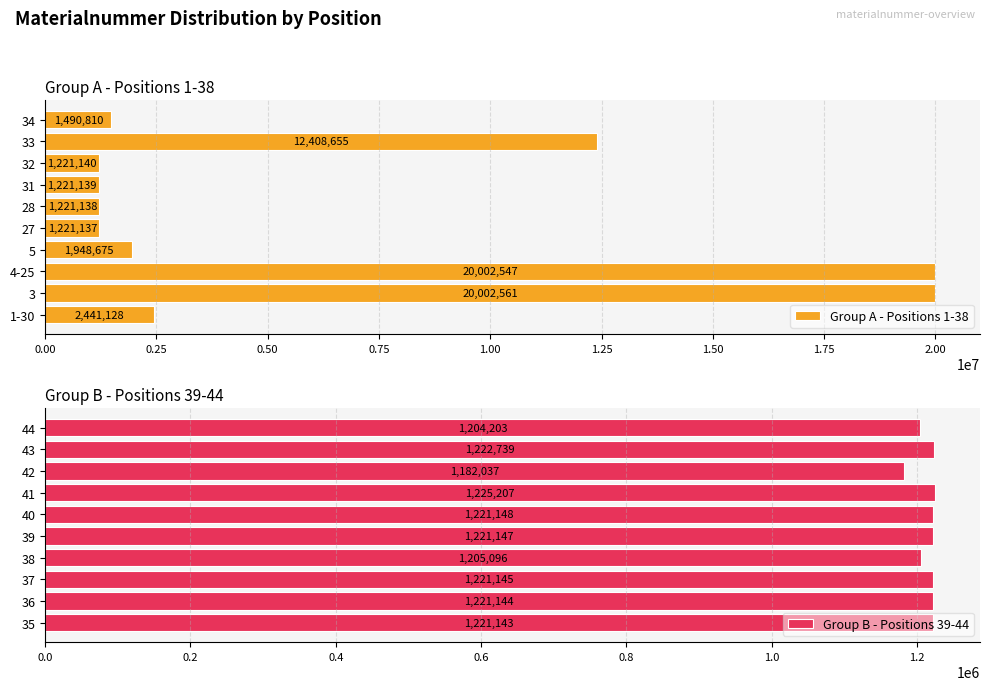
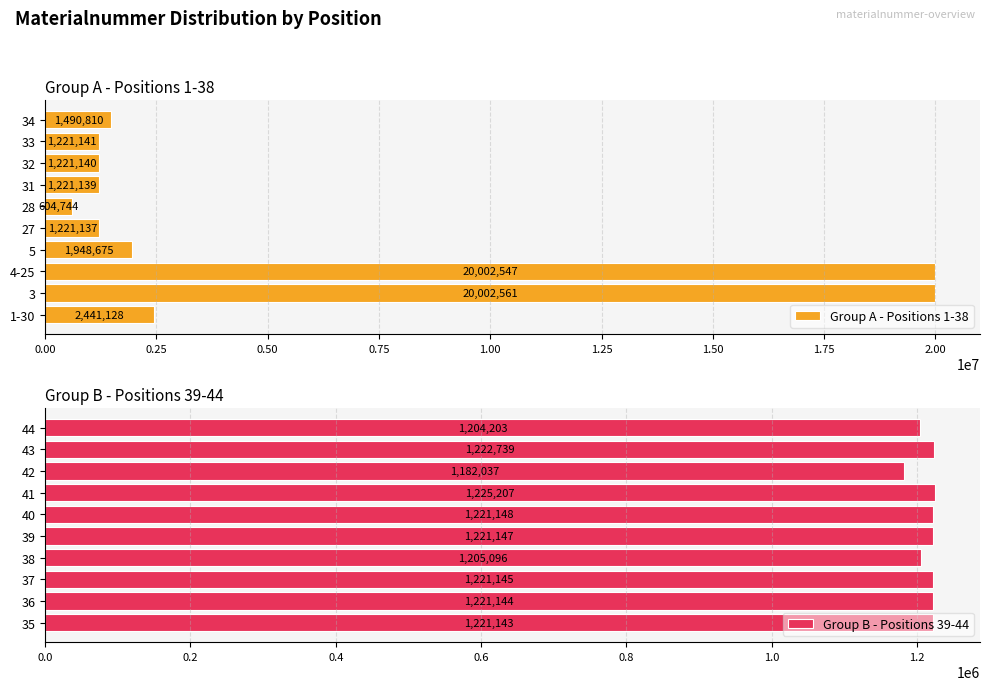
  {
    "Group A - Positions 1-38": {
      "34": "1,490,810",
-     "33": "12,408,655",
+     "33": "1,221,141",
      "32": "1,221,140",
      "31": "1,221,139",
-     "28": "1,221,138",
+     "28": "604,744",
      "27": "1,221,137",
      "5": "1,948,675",
      "4-25": "20,002,547",
      "3": "20,002,561",
      "1-30": "2,441,128"
    },
    "Group B - Positions 39-44": {
      "44": "1,204,203",
      "43": "1,222,739",
      "42": "1,182,037",
      "41": "1,225,207",
      "40": "1,221,148",
      "39": "1,221,147",
      "38": "1,205,096",
      "37": "1,221,145",
      "36": "1,221,144"
    }
  }
